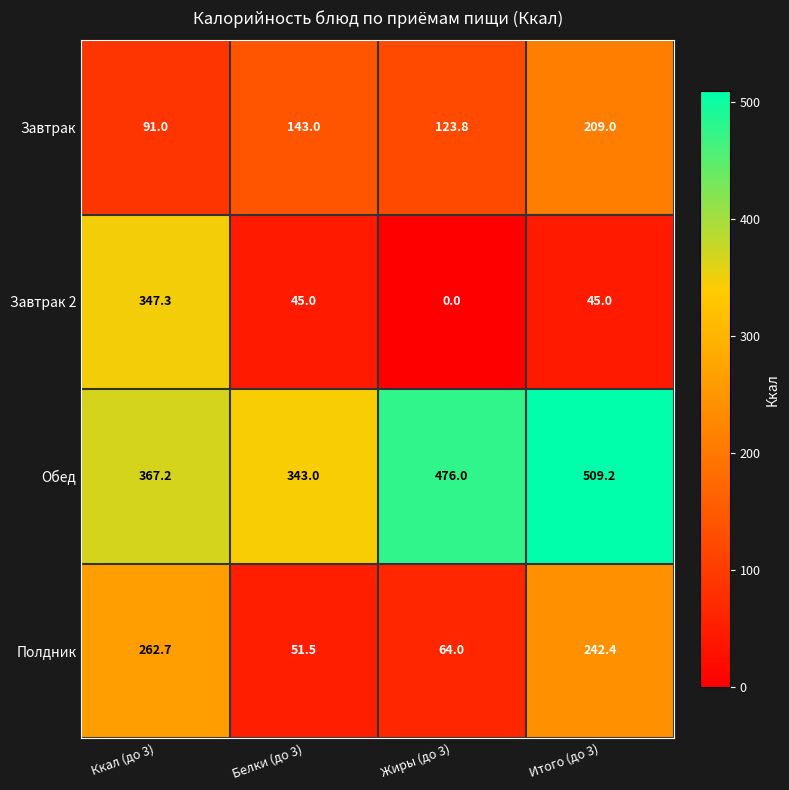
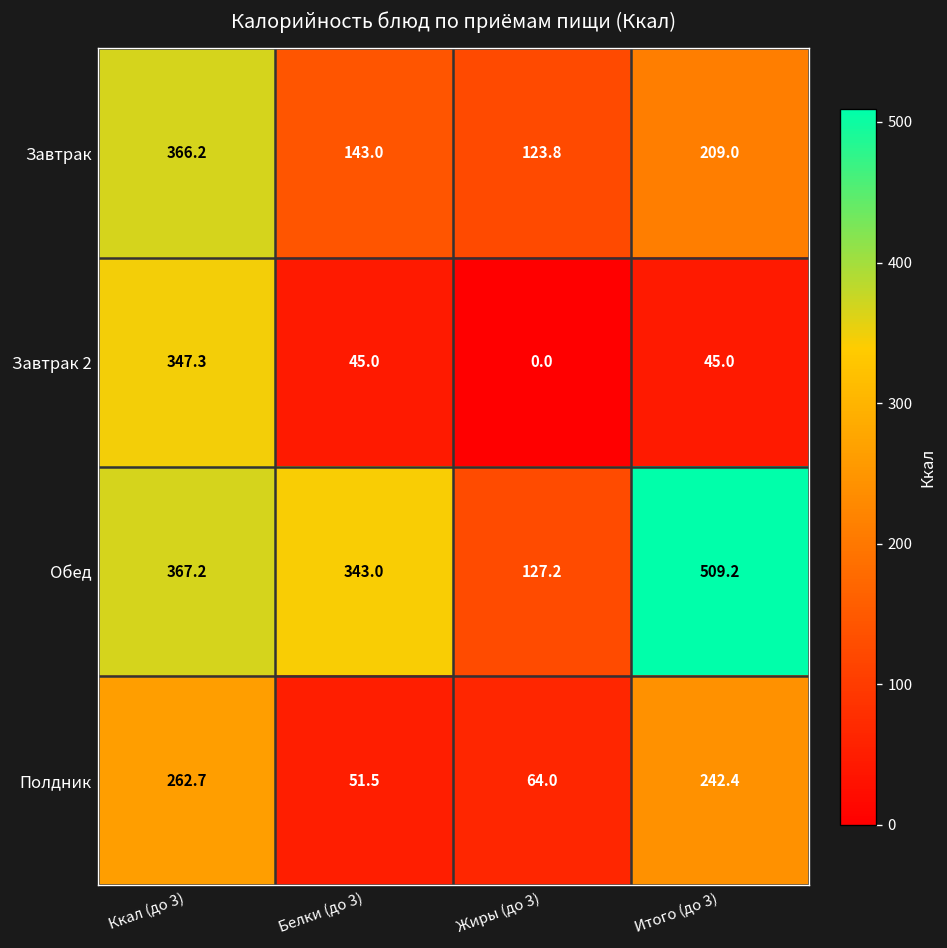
  {
    "Завтрак": {
-     "Ккал (до 3)": 91.0,
+     "Ккал (до 3)": 366.2,
      "Белки (до 3)": 143.0,
      "Жиры (до 3)": 123.8,
      "Итого (до 3)": 209.0
    },
    "Завтрак 2": {
      "Ккал (до 3)": 347.3,
      "Белки (до 3)": 45.0,
      "Жиры (до 3)": 0.0,
      "Итого (до 3)": 45.0
    },
    "Обед": {
      "Ккал (до 3)": 367.2,
      "Белки (до 3)": 343.0,
-     "Жиры (до 3)": 476.0,
+     "Жиры (до 3)": 127.2,
      "Итого (до 3)": 509.2
    },
    "Полдник": {
      "Ккал (до 3)": 262.7,
      "Белки (до 3)": 51.5,
      "Жиры (до 3)": 64.0,
      "Итого (до 3)": 242.4
    }
  }
